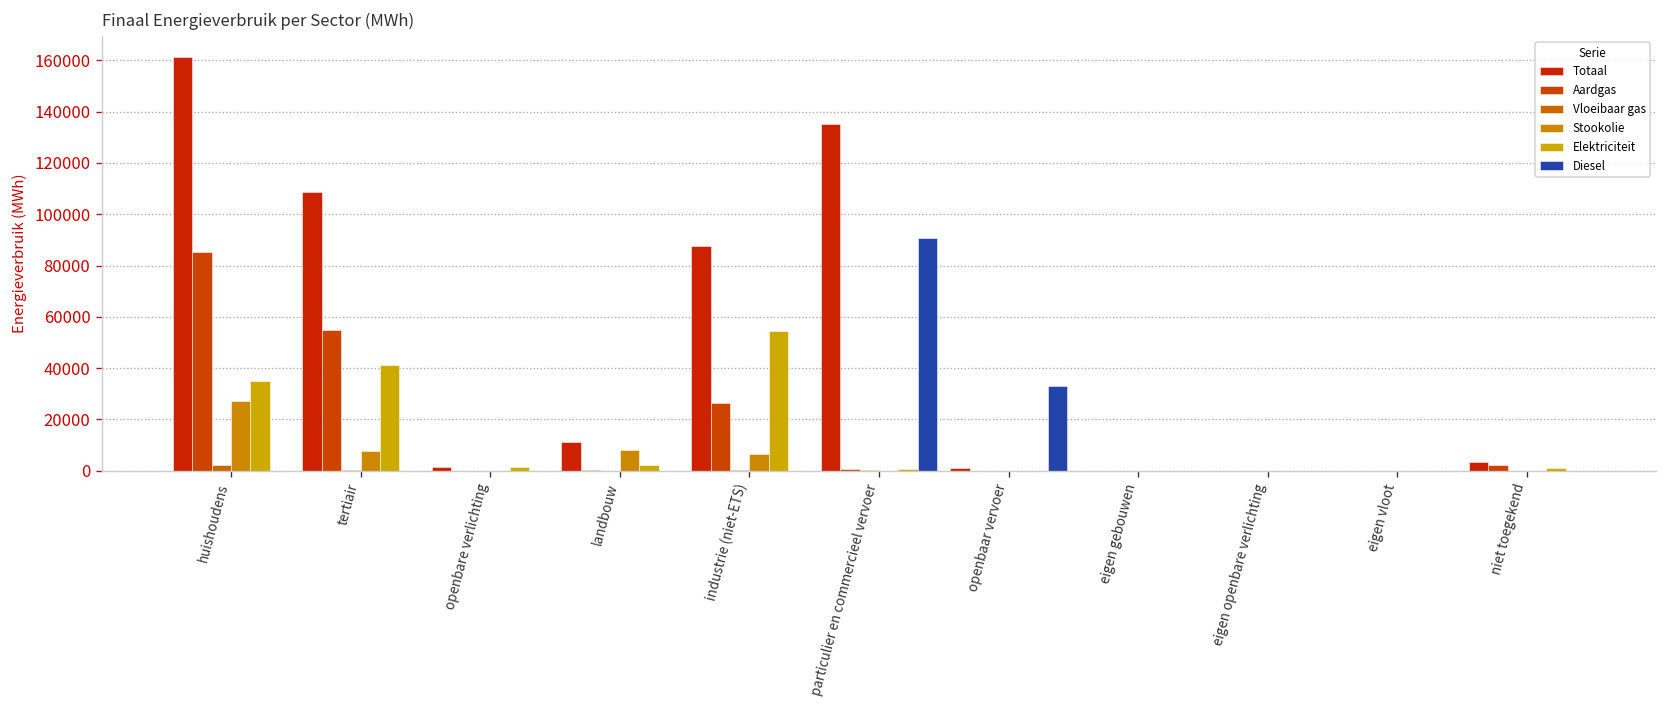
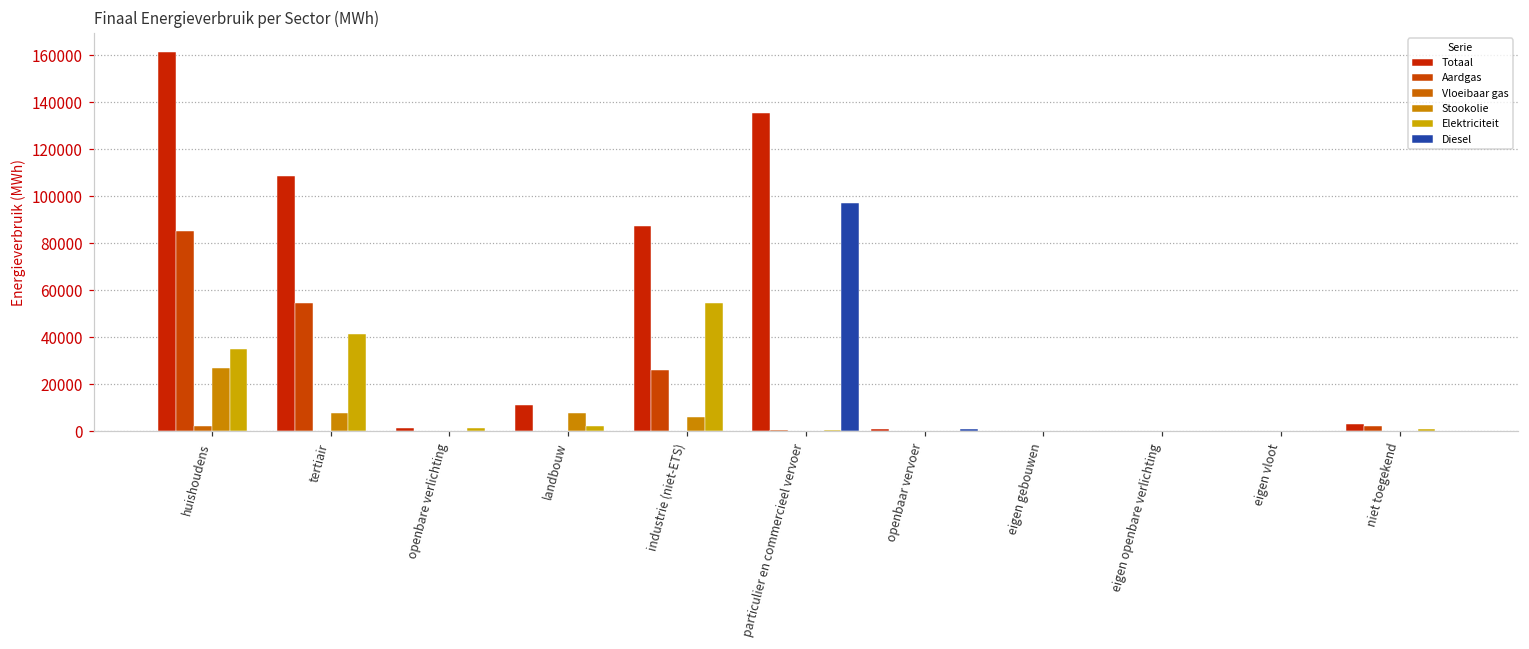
  {
    "Diesel": {
      "huishoudens": 0,
      "tertiair": 0,
      "openbare verlichting": 0,
      "landbouw": 0,
      "industrie (niet-ETS)": 0,
-     "particulier en commercieel vervoer": 91000,
-     "openbaar vervoer": 33000,
+     "particulier en commercieel vervoer": 97000,
+     "openbaar vervoer": 1000,
      "eigen gebouwen": 0,
      "eigen openbare verlichting": 0,
      "eigen vloot": 0,
      "niet toegekend": 0
    }
  }
